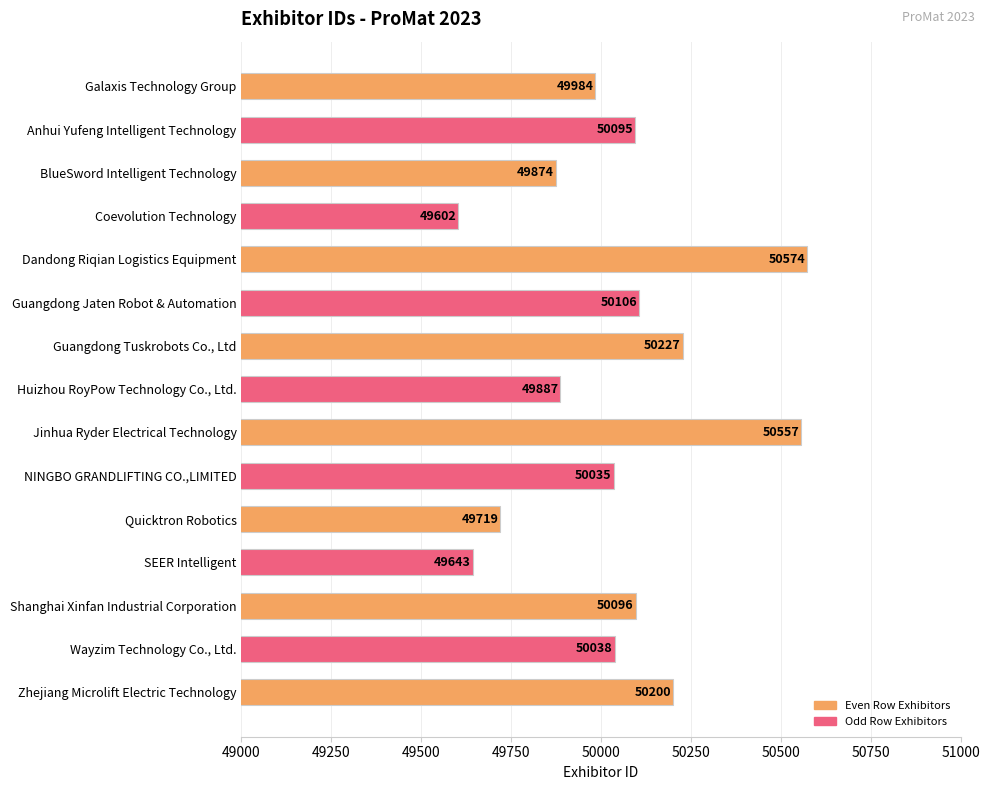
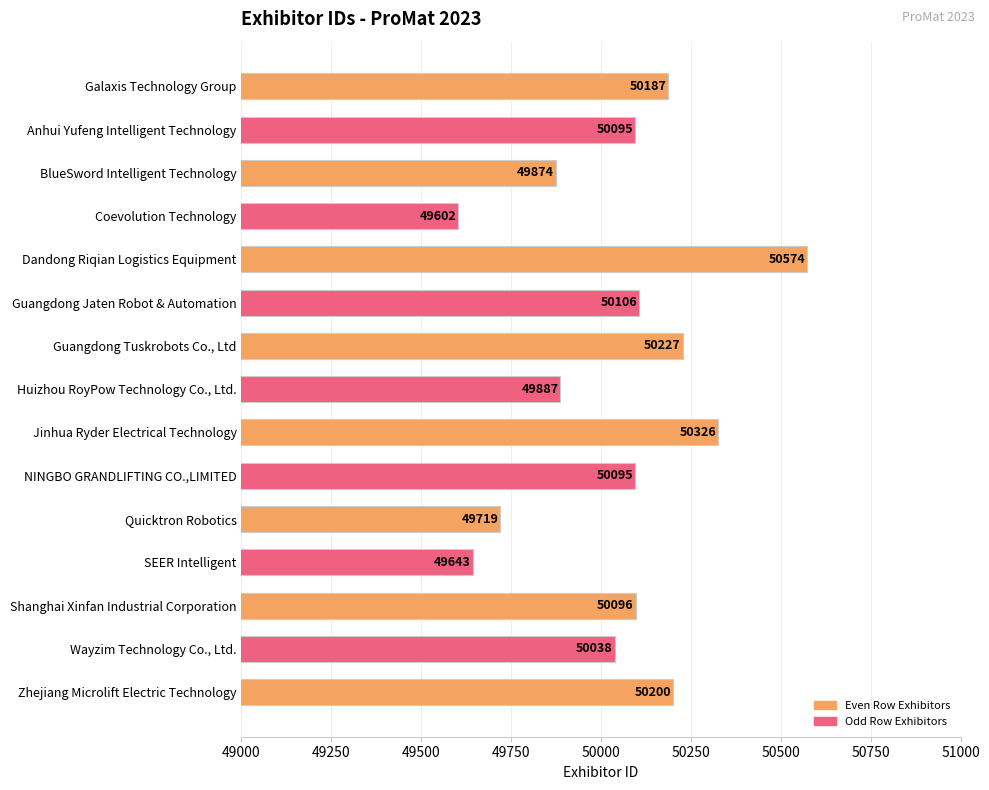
  {
-   "Galaxis Technology Group": 49984,
+   "Galaxis Technology Group": 50187,
    "Anhui Yufeng Intelligent Technology": 50095,
    "BlueSword Intelligent Technology": 49874,
    "Coevolution Technology": 49602,
    "Dandong Riqian Logistics Equipment": 50574,
    "Guangdong Jaten Robot & Automation": 50106,
    "Guangdong Tuskrobots Co., Ltd": 50227,
    "Huizhou RoyPow Technology Co., Ltd.": 49887,
-   "Jinhua Ryder Electrical Technology": 50557,
-   "NINGBO GRANDLIFTING CO.,LIMITED": 50035,
+   "Jinhua Ryder Electrical Technology": 50326,
+   "NINGBO GRANDLIFTING CO.,LIMITED": 50095,
    "Quicktron Robotics": 49719,
    "SEER Intelligent": 49643,
    "Shanghai Xinfan Industrial Corporation": 50096,
    "Wayzim Technology Co., Ltd.": 50038,
    "Zhejiang Microlift Electric Technology": 50200
  }
